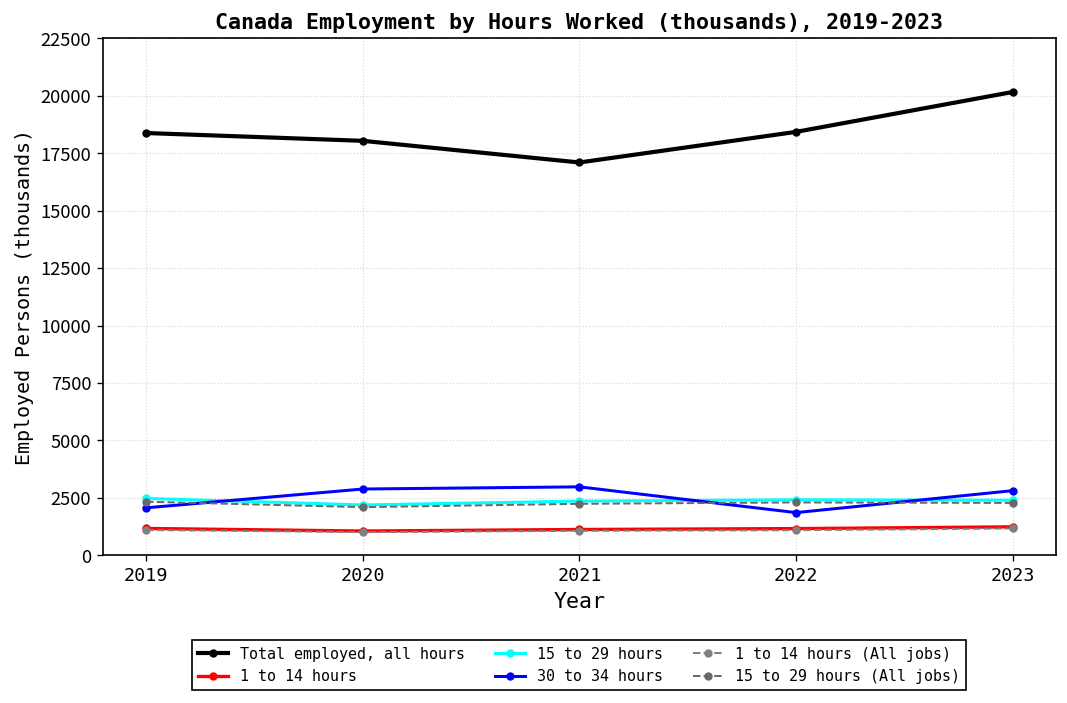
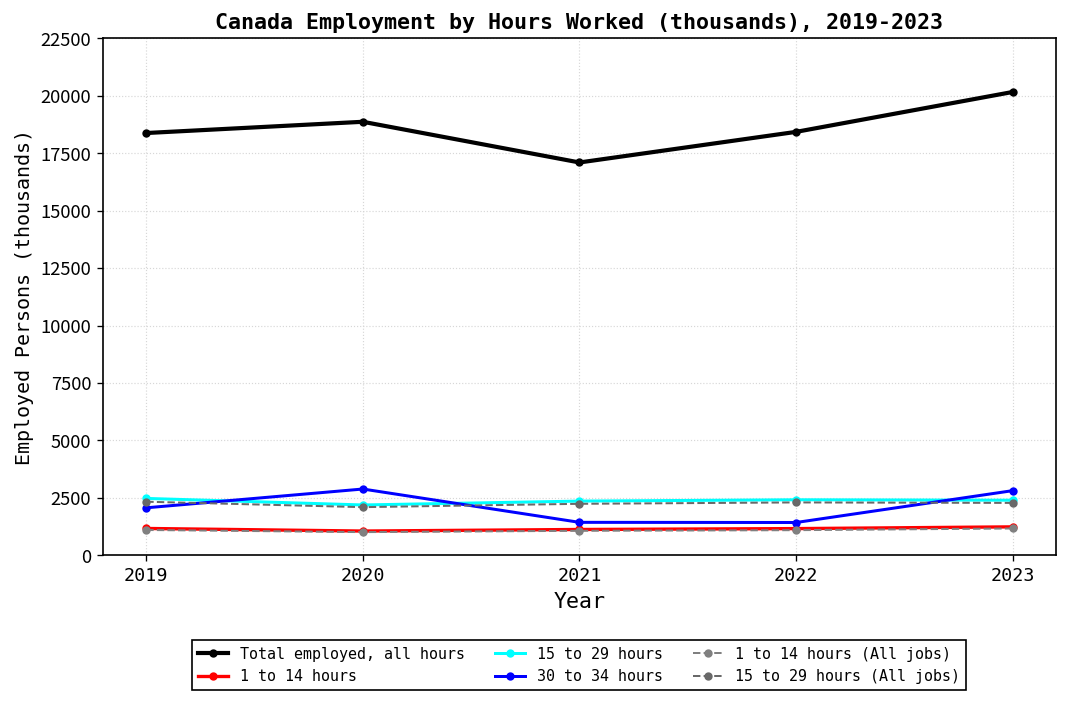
  {
    "Total employed, all hours": {
      "2019": 18400,
-     "2020": 18000,
+     "2020": 18900,
      "2021": 17100,
      "2022": 18400,
      "2023": 20200
    },
    "15 to 29 hours": {
      "2019": 2500
    },
    "30 to 34 hours": {
      "2019": 2100,
      "2020": 2900,
-     "2021": 3000,
-     "2022": 1900,
+     "2021": 1400,
+     "2022": 1400,
      "2023": 2800
    }
  }
